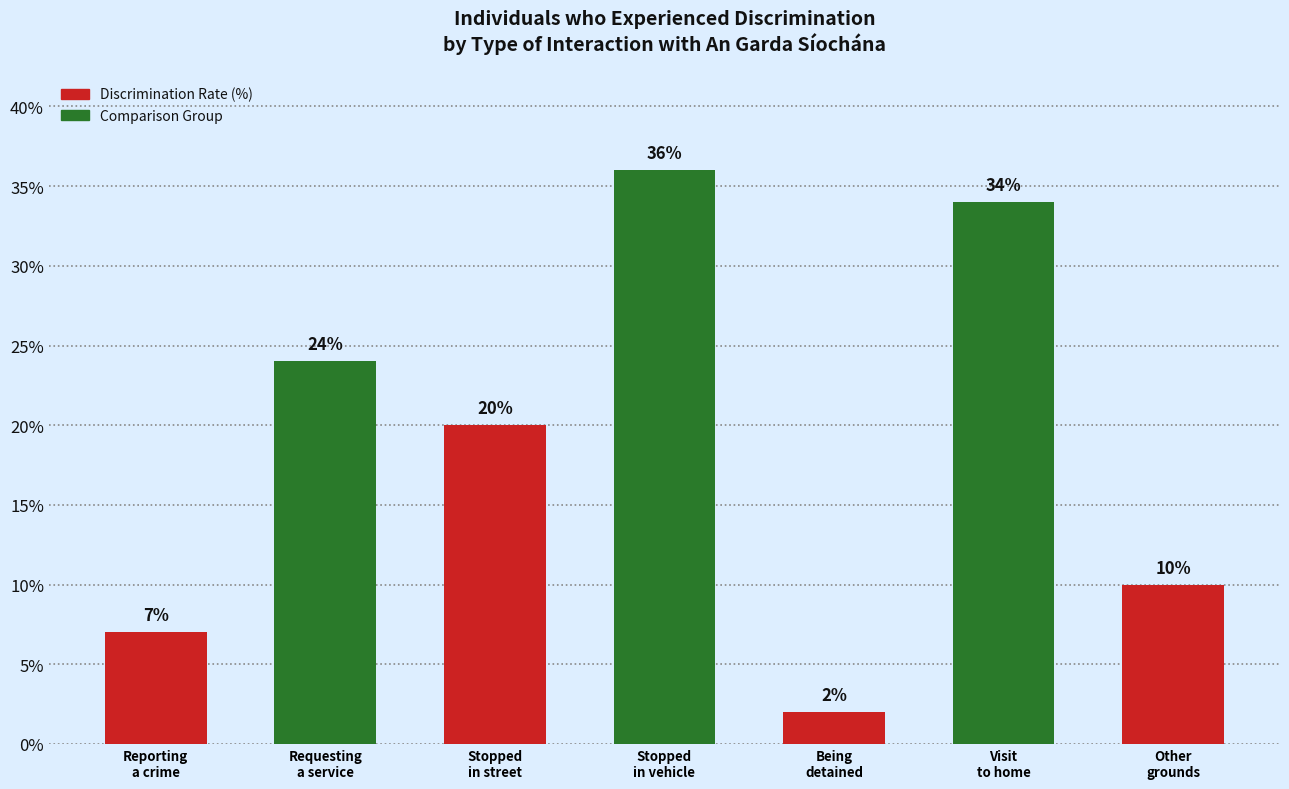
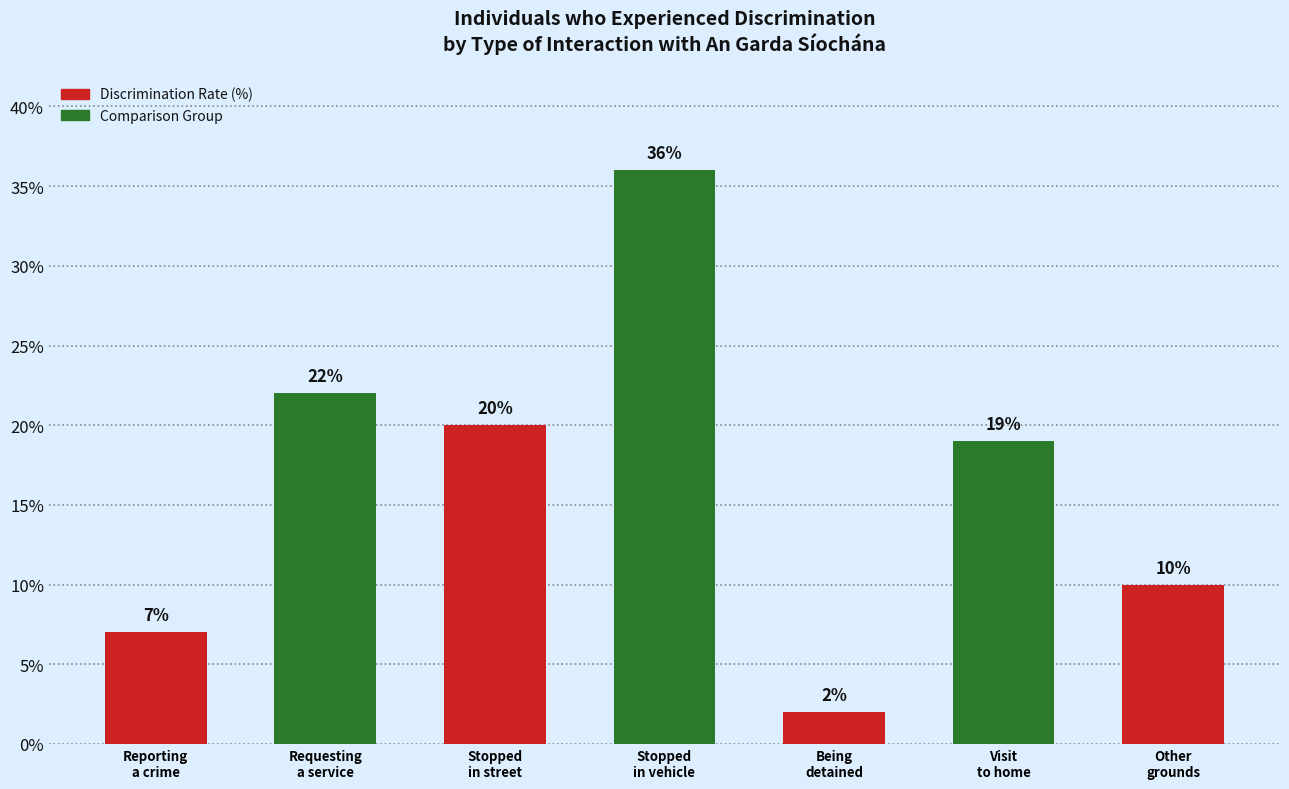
  {
    "Reporting a crime": "7%",
-   "Requesting a service": "24%",
+   "Requesting a service": "22%",
    "Stopped in street": "20%",
    "Stopped in vehicle": "36%",
    "Being detained": "2%",
-   "Visit to home": "34%",
+   "Visit to home": "19%",
    "Other grounds": "10%"
  }
